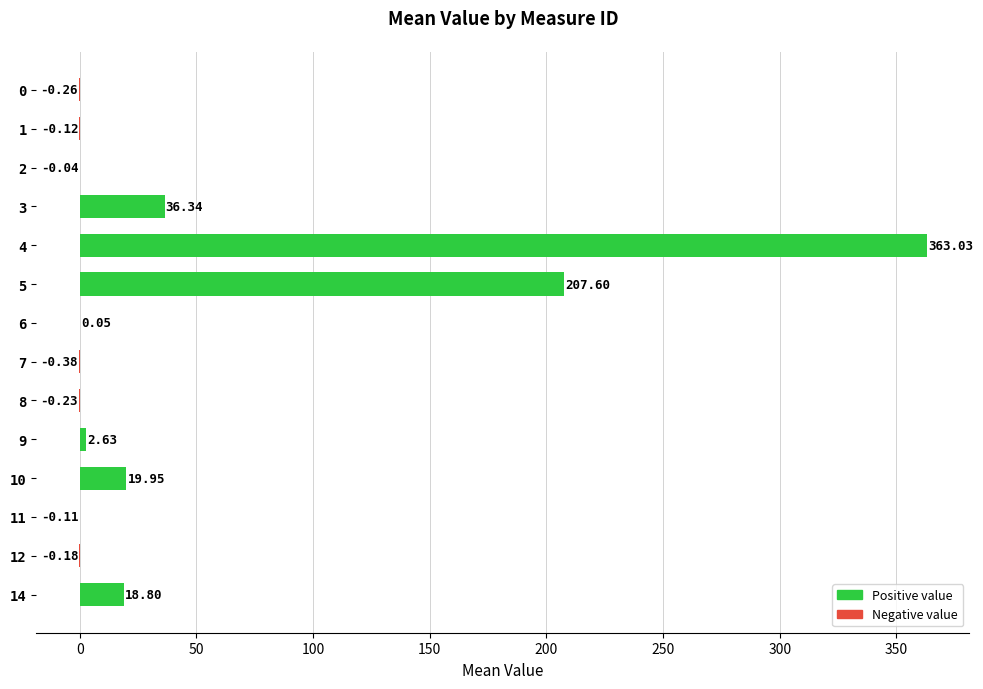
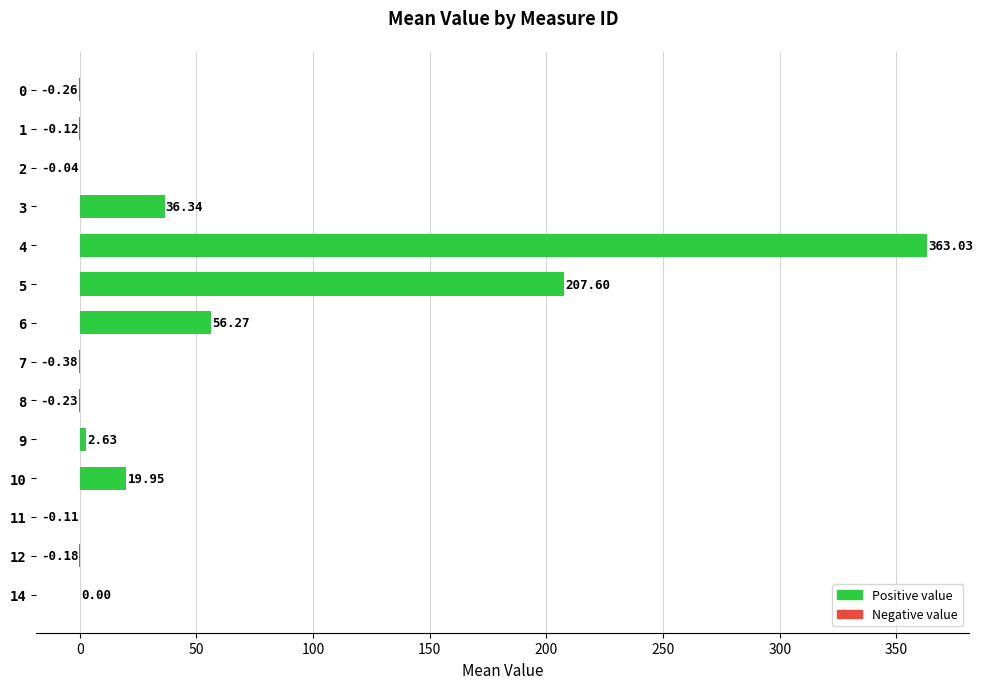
  {
    "0": -0.26,
    "1": -0.12,
    "2": -0.04,
    "3": 36.34,
    "4": 363.03,
    "5": 207.60,
-   "6": 0.05,
+   "6": 56.27,
    "7": -0.38,
    "8": -0.23,
    "9": 2.63,
    "10": 19.95,
    "11": -0.11,
    "12": -0.18,
-   "14": 18.80
+   "14": 0.00
  }
